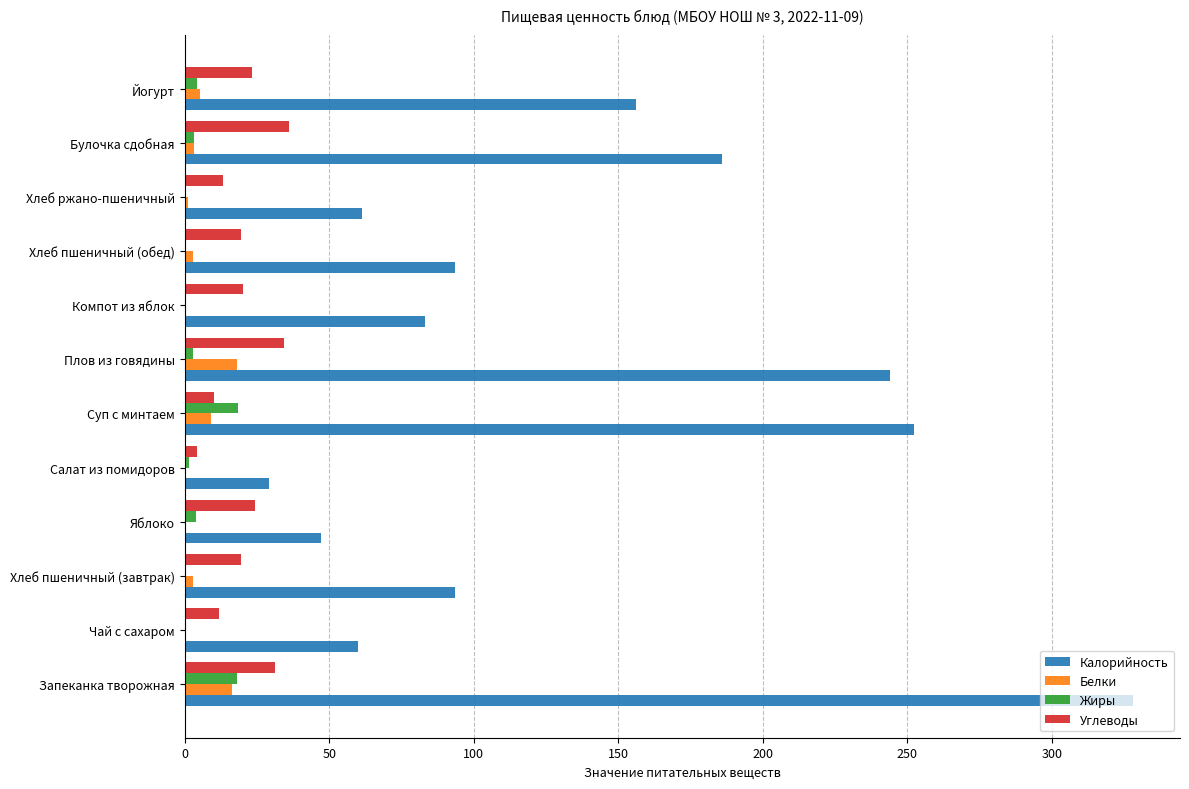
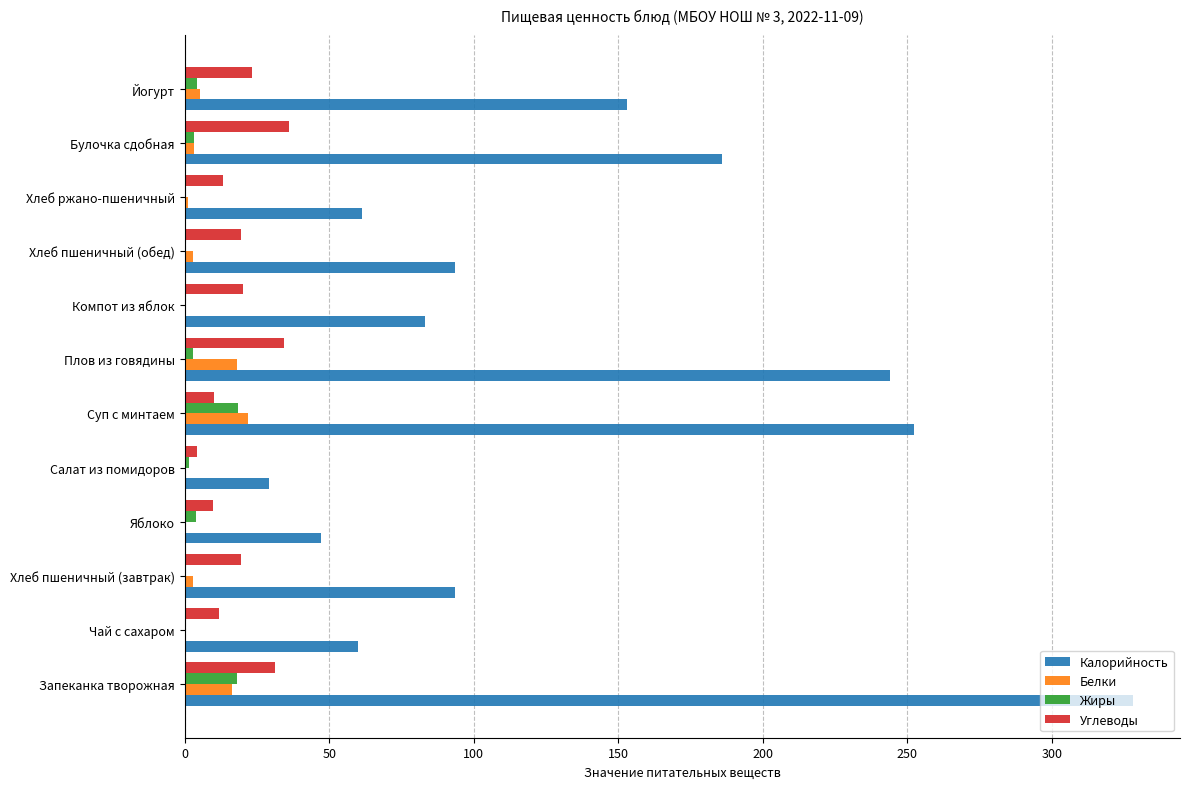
  {
    "Калорийность": {
-     "Йогурт": 156,
+     "Йогурт": 153,
      "Булочка сдобная": 186,
      "Хлеб ржано-пшеничный": 61,
      "Хлеб пшеничный (обед)": 94,
      "Компот из яблок": 83,
      "Плов из говядины": 244,
      "Суп с минтаем": 252,
      "Салат из помидоров": 29,
      "Яблоко": 47,
      "Хлеб пшеничный (завтрак)": 94,
      "Чай с сахаром": 60
    },
    "Белки": {
      "Йогурт": 5,
      "Булочка сдобная": 3,
      "Хлеб ржано-пшеничный": 1,
      "Хлеб пшеничный (обед)": 3,
      "Плов из говядины": 18,
-     "Суп с минтаем": 9,
+     "Суп с минтаем": 22,
      "Салат из помидоров": 0,
      "Хлеб пшеничный (завтрак)": 3,
      "Запеканка творожная": 16
    },
    "Жиры": {
      "Йогурт": 4,
      "Булочка сдобная": 3,
      "Плов из говядины": 3,
      "Суп с минтаем": 18,
      "Салат из помидоров": 1,
      "Яблоко": 4,
      "Чай с сахаром": 0,
      "Запеканка творожная": 18
    },
    "Углеводы": {
      "Йогурт": 23,
      "Булочка сдобная": 36,
      "Хлеб ржано-пшеничный": 13,
      "Хлеб пшеничный (обед)": 19,
      "Компот из яблок": 20,
      "Плов из говядины": 34,
      "Суп с минтаем": 10,
      "Салат из помидоров": 4,
-     "Яблоко": 24,
+     "Яблоко": 10,
      "Хлеб пшеничный (завтрак)": 19,
      "Чай с сахаром": 12,
      "Запеканка творожная": 31
    }
  }
